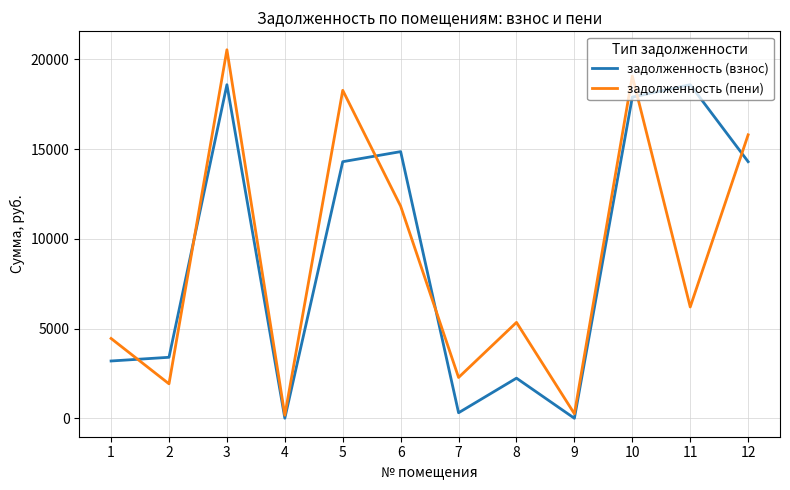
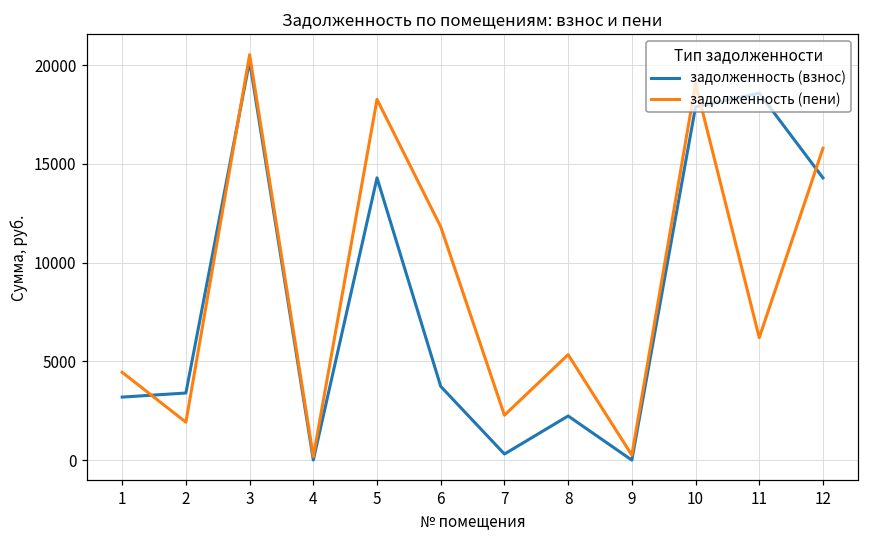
  {
    "задолженность (взнос)": {
      "1": 3200,
      "2": 3400,
-     "3": 18600,
+     "3": 20200,
      "4": 0,
      "5": 14300,
-     "6": 14900,
+     "6": 3700,
      "7": 300,
      "8": 2200,
      "9": 0,
      "12": 14300
    },
    "задолженность (пени)": {
      "1": 4400,
      "2": 1900,
      "3": 20500,
      "4": 200,
      "5": 18300,
      "6": 11800,
      "7": 2300,
      "8": 5300,
      "9": 300,
      "11": 6200,
      "12": 15800
    }
  }
